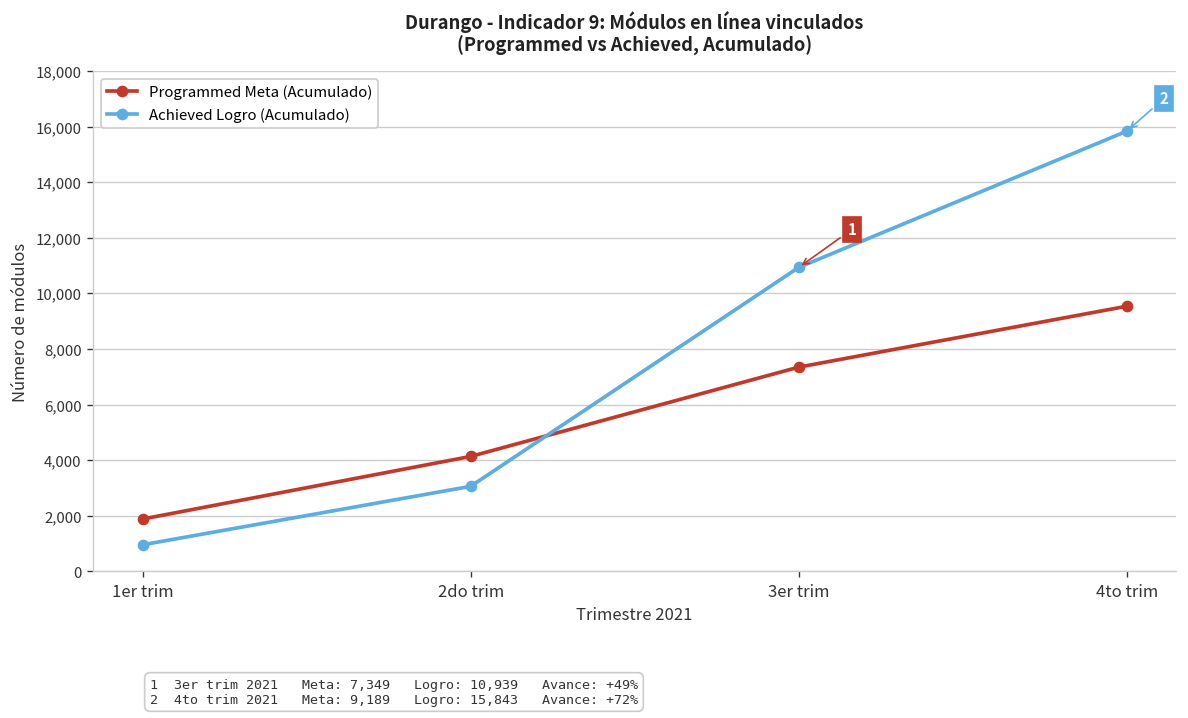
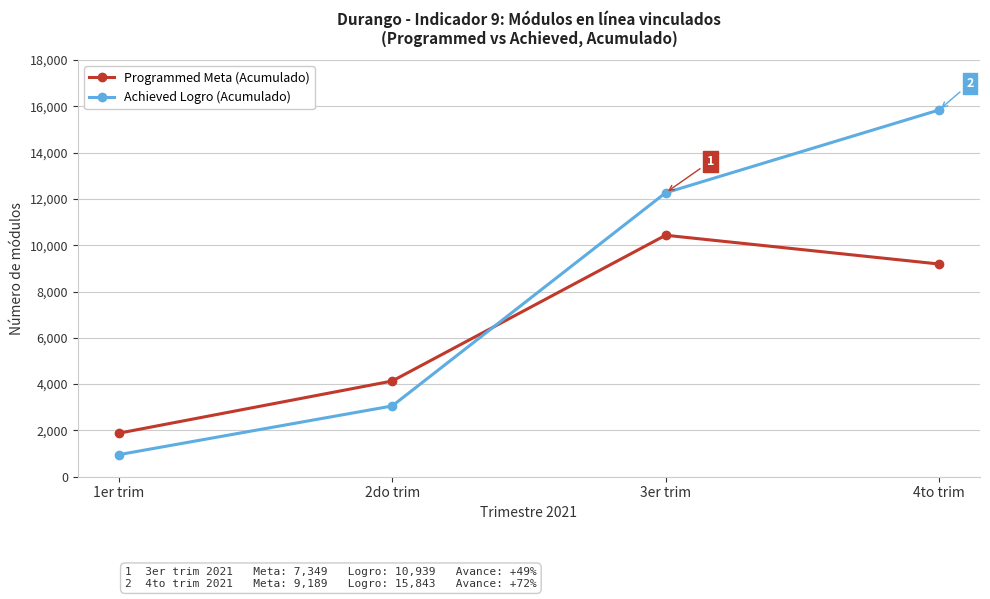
  {
    "Programmed Meta (Acumulado)": {
      "1er trim": "1,900",
      "2do trim": "4,100",
-     "3er trim": "7,300",
-     "4to trim": "9,500"
+     "3er trim": "10,400",
+     "4to trim": "9,200"
    },
    "Achieved Logro (Acumulado)": {
      "1er trim": "1,000",
      "2do trim": "3,100",
-     "3er trim": "10,900",
+     "3er trim": "12,300",
      "4to trim": "15,800"
    }
  }
